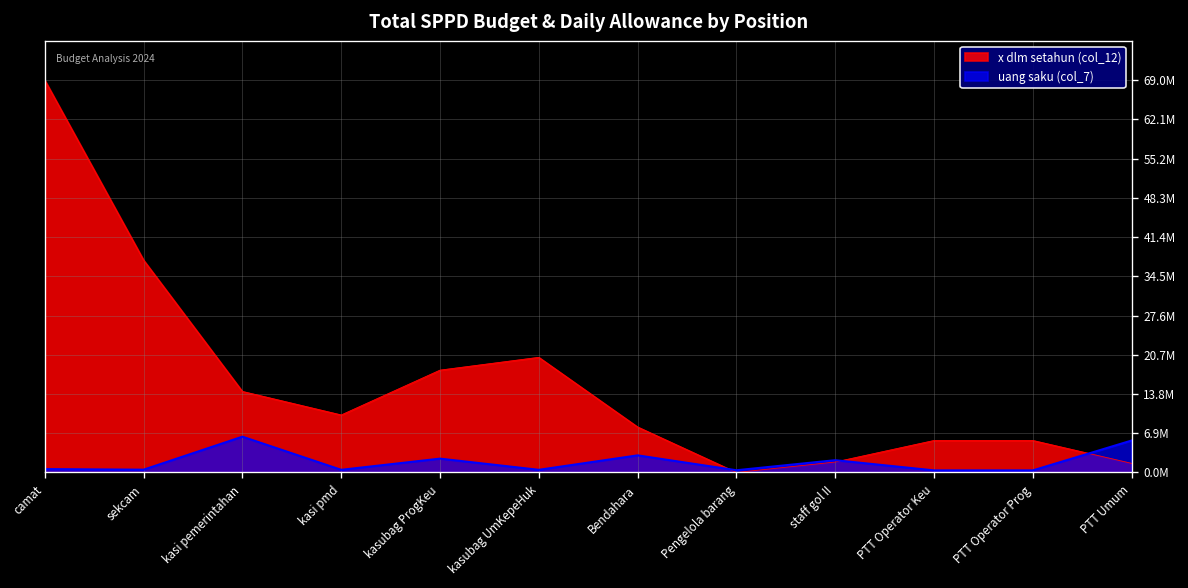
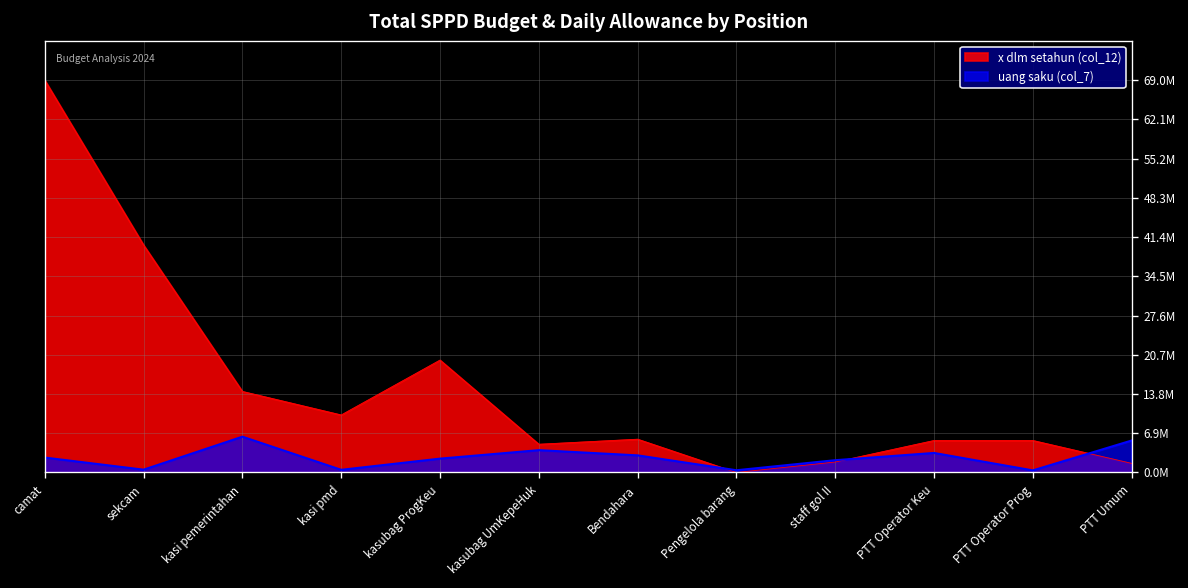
  {
    "x dlm setahun (col_12)": {
-     "sekcam": 37000000,
+     "sekcam": 40000000,
      "kasi pemerintahan": 14000000,
      "kasi pmd": 10000000,
-     "kasubag ProgKeu": 18000000,
-     "kasubag UmKepeHuk": 20000000,
-     "Bendahara": 8000000,
+     "kasubag ProgKeu": 20000000,
+     "kasubag UmKepeHuk": 5000000,
+     "Bendahara": 6000000,
      "PTT Operator Keu": 6000000,
      "PTT Operator Prog": 6000000,
      "PTT Umum": 2000000
    },
    "uang saku (col_7)": {
-     "camat": 1000000,
+     "camat": 3000000,
      "sekcam": 1000000,
      "kasi pemerintahan": 6000000,
      "kasi pmd": 0,
      "kasubag ProgKeu": 2000000,
-     "kasubag UmKepeHuk": 0,
+     "kasubag UmKepeHuk": 4000000,
      "Bendahara": 3000000,
-     "PTT Operator Keu": 0,
+     "PTT Operator Keu": 3000000,
      "PTT Operator Prog": 0,
      "PTT Umum": 6000000
    }
  }
